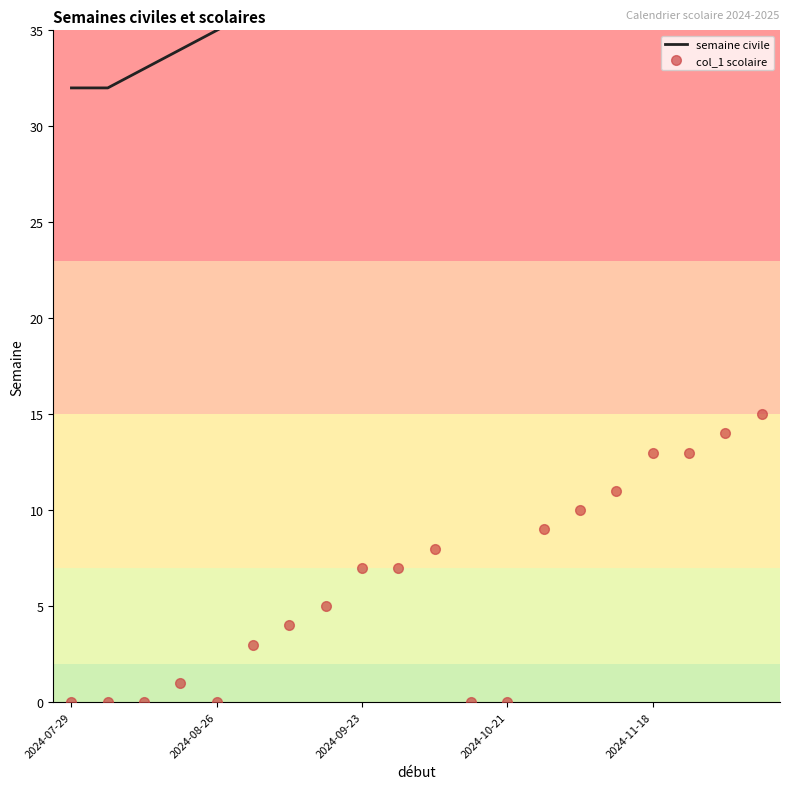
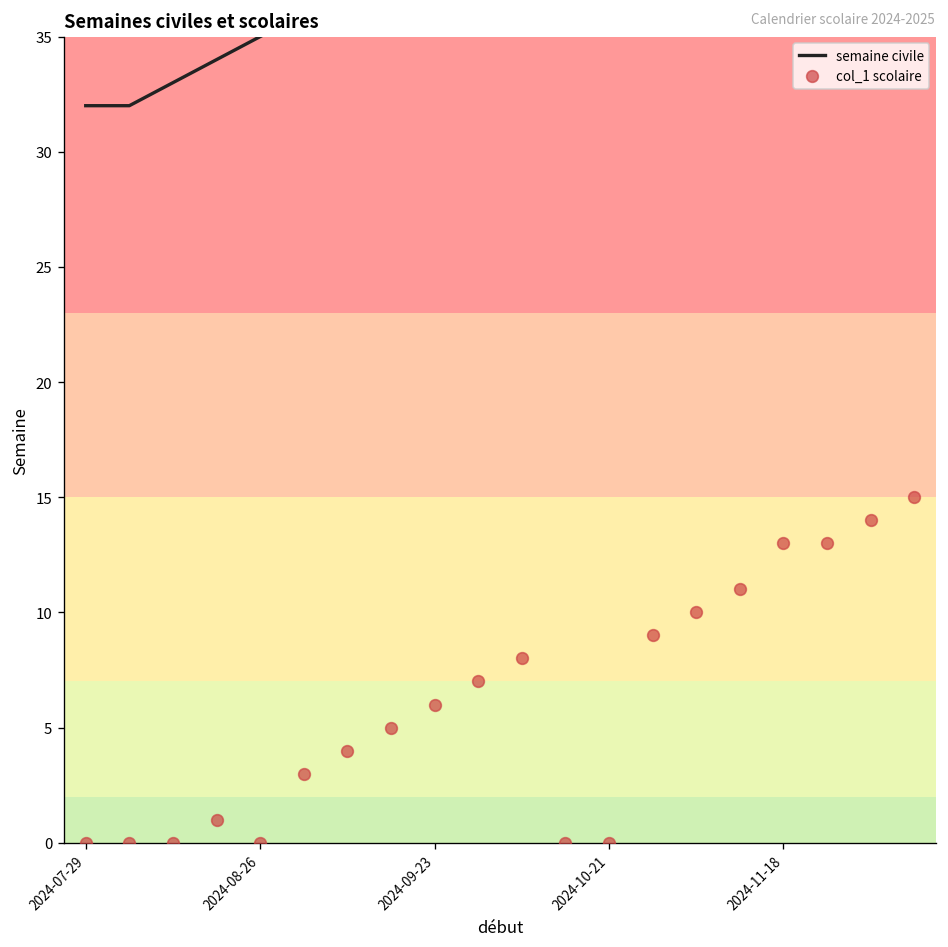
  {
    "semaine civile": {
      "2024-07-29": 32,
      "2024-08-26": 35
    },
    "col_1 scolaire": {
      "2024-07-29": 0,
      "2024-08-26": 0,
-     "2024-09-23": 7,
+     "2024-09-23": 6,
      "2024-10-21": 0,
      "2024-11-18": 13
    }
  }
